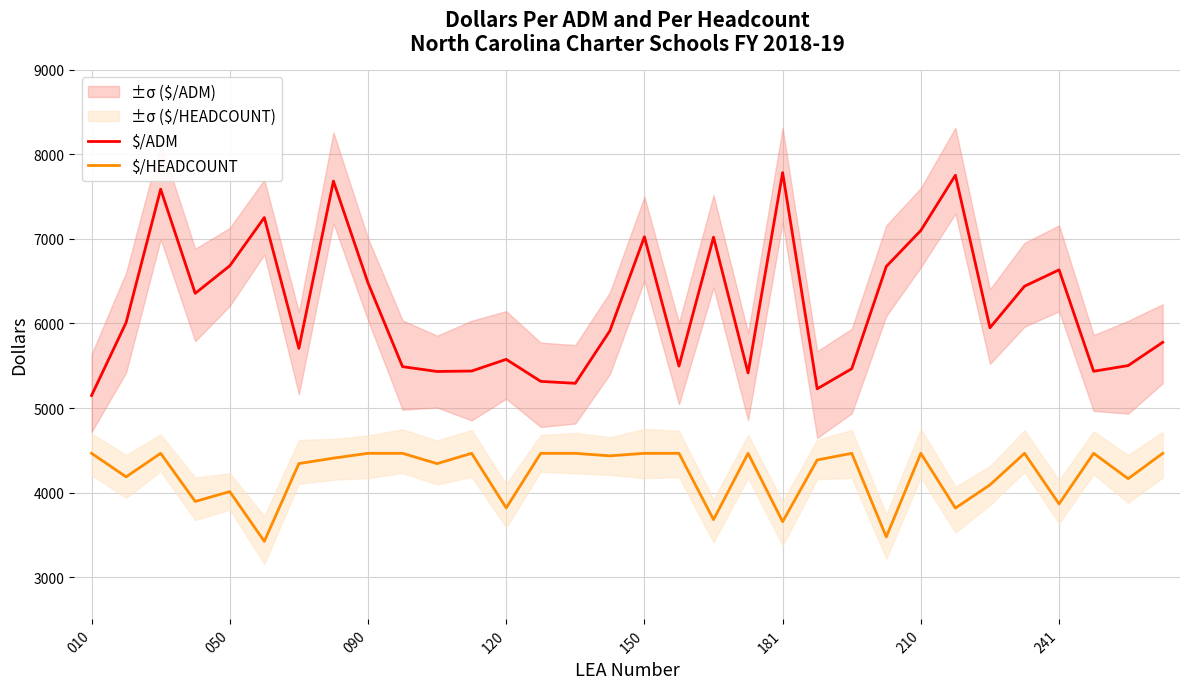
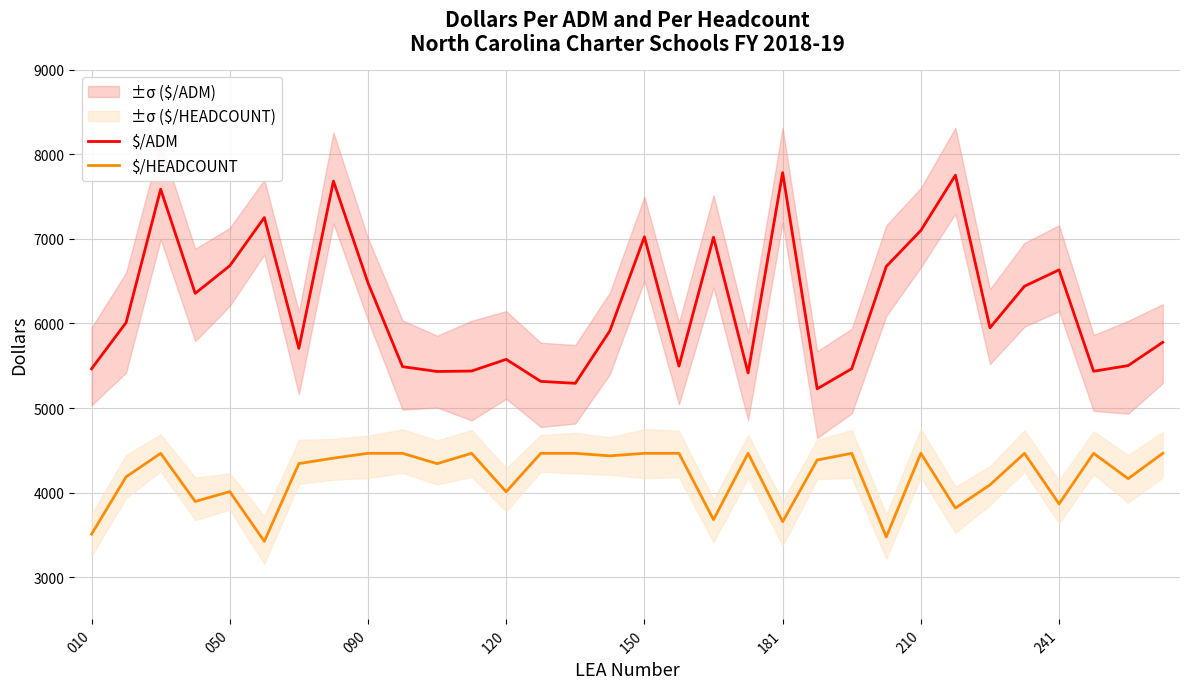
  {
    "$/ADM": {
-     "010": 5100,
+     "010": 5500,
      "050": 6700,
      "090": 6500,
      "120": 5600,
      "150": 7000,
      "181": 7800,
      "210": 7100,
      "241": 6600
    },
    "$/HEADCOUNT": {
-     "010": 4500,
+     "010": 3500,
      "050": 4000,
      "090": 4500,
-     "120": 3800,
+     "120": 4000,
      "150": 4500,
      "181": 3700,
      "210": 4500,
      "241": 3900
    }
  }
